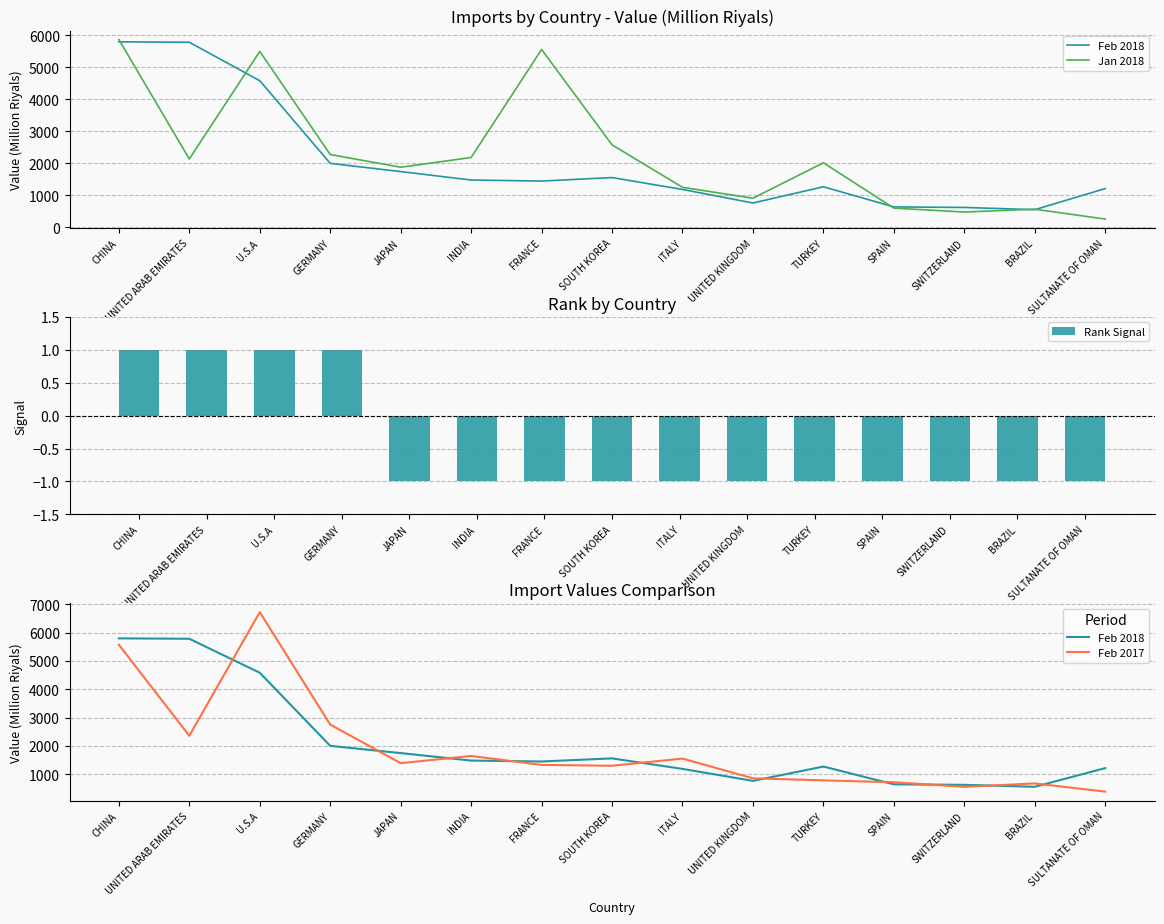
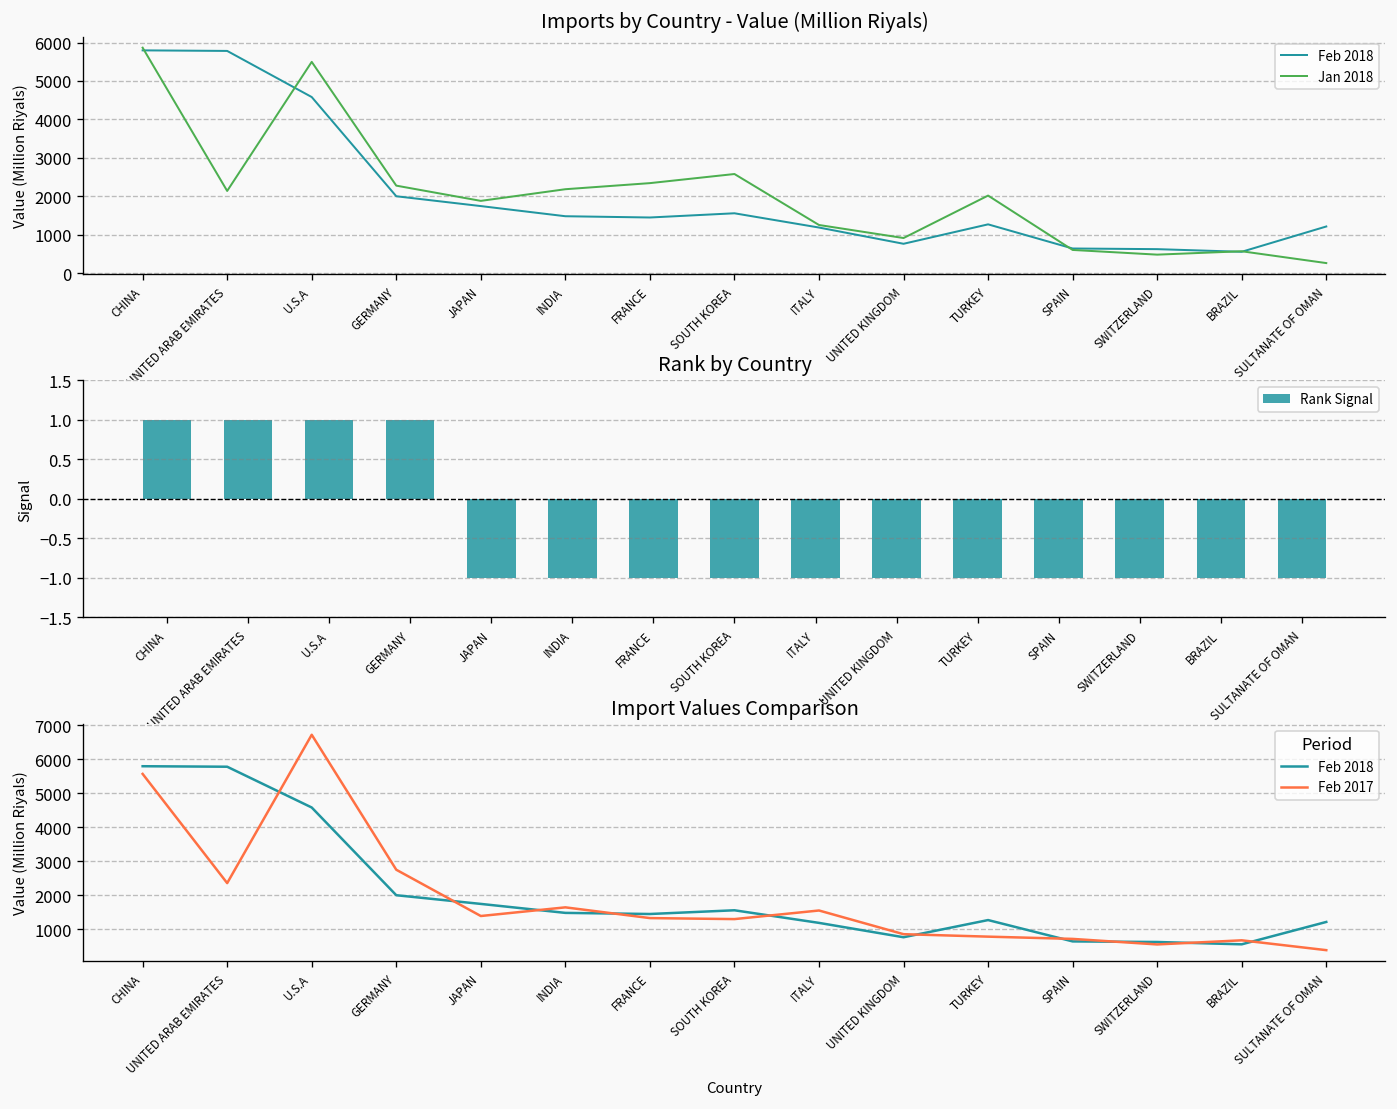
  {
    "Imports by Country - Value (Million Riyals)": {
      "Feb 2018": {
        "UNITED ARAB EMIRATES": 5800,
        "U.S.A": 4600,
        "GERMANY": 2000,
        "JAPAN": 1700,
        "INDIA": 1500,
        "FRANCE": 1400,
        "SOUTH KOREA": 1600,
        "UNITED KINGDOM": 800,
        "TURKEY": 1300,
        "SWITZERLAND": 600,
        "SULTANATE OF OMAN": 1200
      },
      "Jan 2018": {
        "UNITED ARAB EMIRATES": 2100,
        "U.S.A": 5500,
        "GERMANY": 2300,
        "JAPAN": 1900,
        "INDIA": 2200,
-       "FRANCE": 5600,
+       "FRANCE": 2300,
        "SOUTH KOREA": 2600,
        "UNITED KINGDOM": 900,
        "TURKEY": 2000,
        "SWITZERLAND": 500,
        "SULTANATE OF OMAN": 300
      }
    },
    "Rank by Country": {
      "CHINA": 1.0,
      "UNITED ARAB EMIRATES": 1.0,
      "U.S.A": 1.0,
      "GERMANY": 1.0,
      "JAPAN": -1.0,
      "INDIA": -1.0,
      "FRANCE": -1.0,
      "SOUTH KOREA": -1.0,
      "ITALY": -1.0,
      "UNITED KINGDOM": -1.0,
      "TURKEY": -1.0,
      "SPAIN": -1.0,
      "SWITZERLAND": -1.0,
      "BRAZIL": -1.0,
      "SULTANATE OF OMAN": -1.0
    },
    "Import Values Comparison": {
      "Feb 2018": {
        "CHINA": 5800,
        "UNITED ARAB EMIRATES": 5800,
        "U.S.A": 4600,
        "GERMANY": 2000,
        "JAPAN": 1700,
        "INDIA": 1500,
        "FRANCE": 1400,
        "SOUTH KOREA": 1600,
        "ITALY": 1200,
        "TURKEY": 1300,
        "BRAZIL": 600,
        "SULTANATE OF OMAN": 1200
      },
      "Feb 2017": {
        "CHINA": 5600,
        "UNITED ARAB EMIRATES": 2400,
        "U.S.A": 6700,
        "GERMANY": 2800,
        "JAPAN": 1400,
        "INDIA": 1600,
        "FRANCE": 1300,
        "SOUTH KOREA": 1300,
        "ITALY": 1600,
        "TURKEY": 800,
        "BRAZIL": 700,
        "SULTANATE OF OMAN": 400
      }
    }
  }
